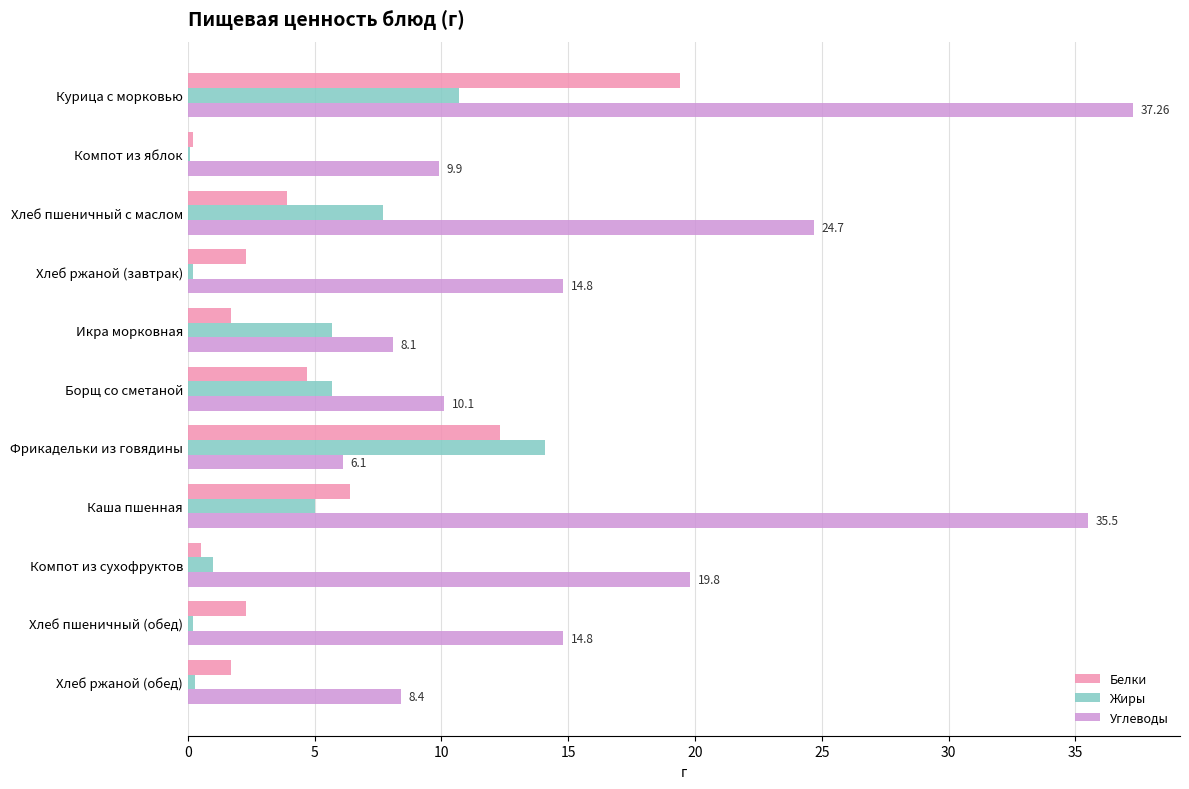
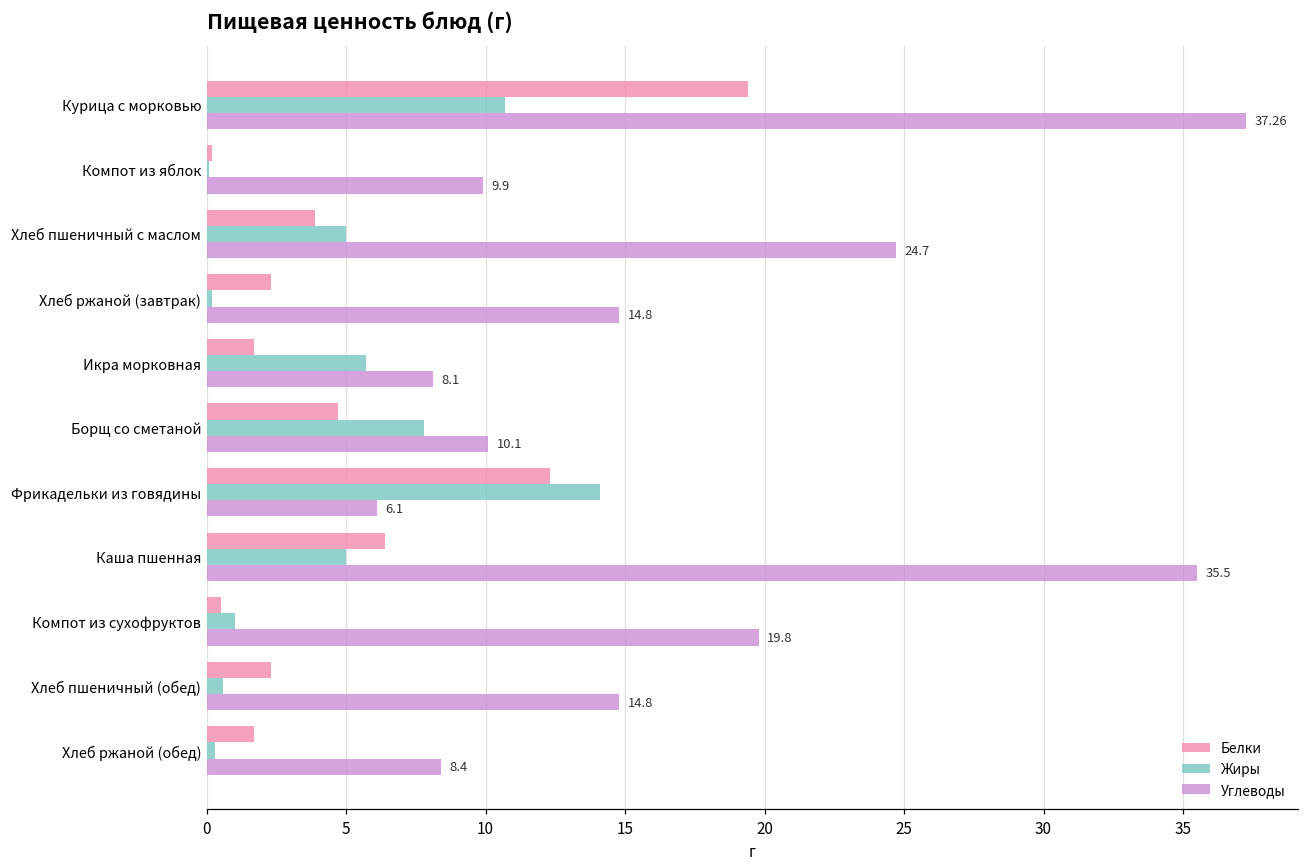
  {
    "Жиры": {
      "Курица с морковью": 10.7,
      "Компот из яблок": 0.1,
-     "Хлеб пшеничный с маслом": 7.7,
+     "Хлеб пшеничный с маслом": 5.0,
      "Хлеб ржаной (завтрак)": 0.2,
      "Икра морковная": 5.7,
-     "Борщ со сметаной": 5.7,
+     "Борщ со сметаной": 7.8,
      "Фрикадельки из говядины": 14.1,
      "Каша пшенная": 5.0,
      "Компот из сухофруктов": 1.0,
-     "Хлеб пшеничный (обед)": 0.2,
+     "Хлеб пшеничный (обед)": 0.6,
      "Хлеб ржаной (обед)": 0.3
    }
  }
